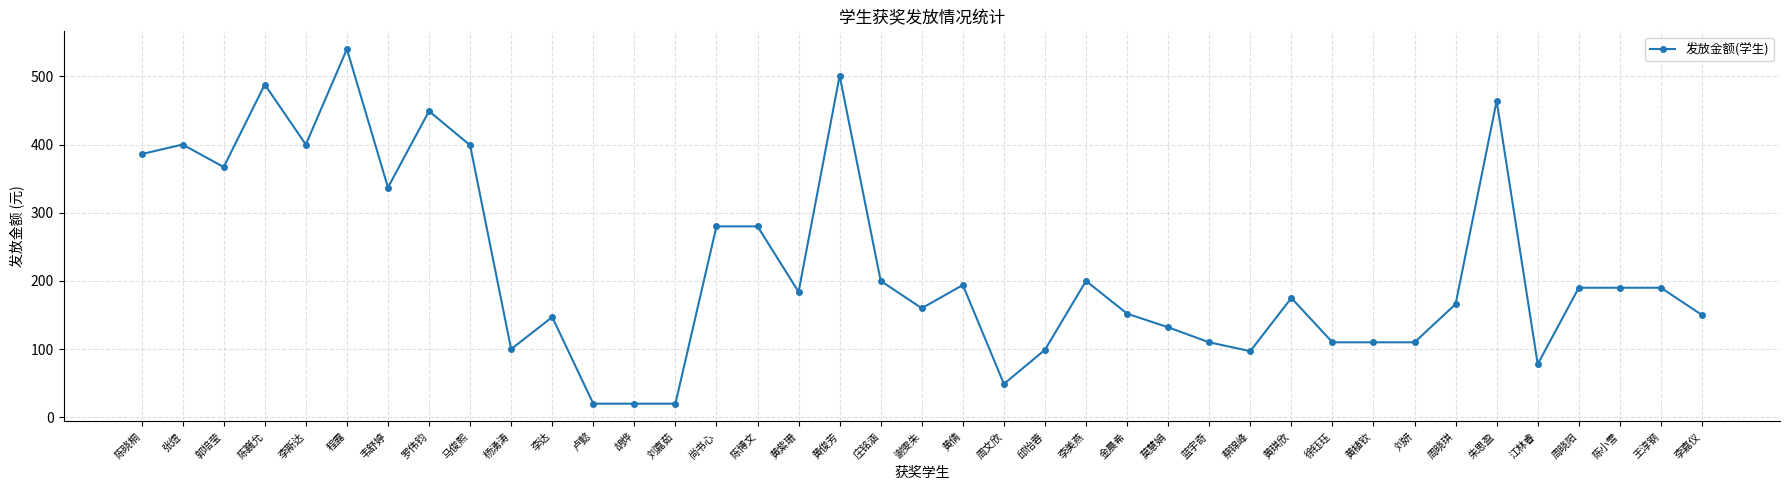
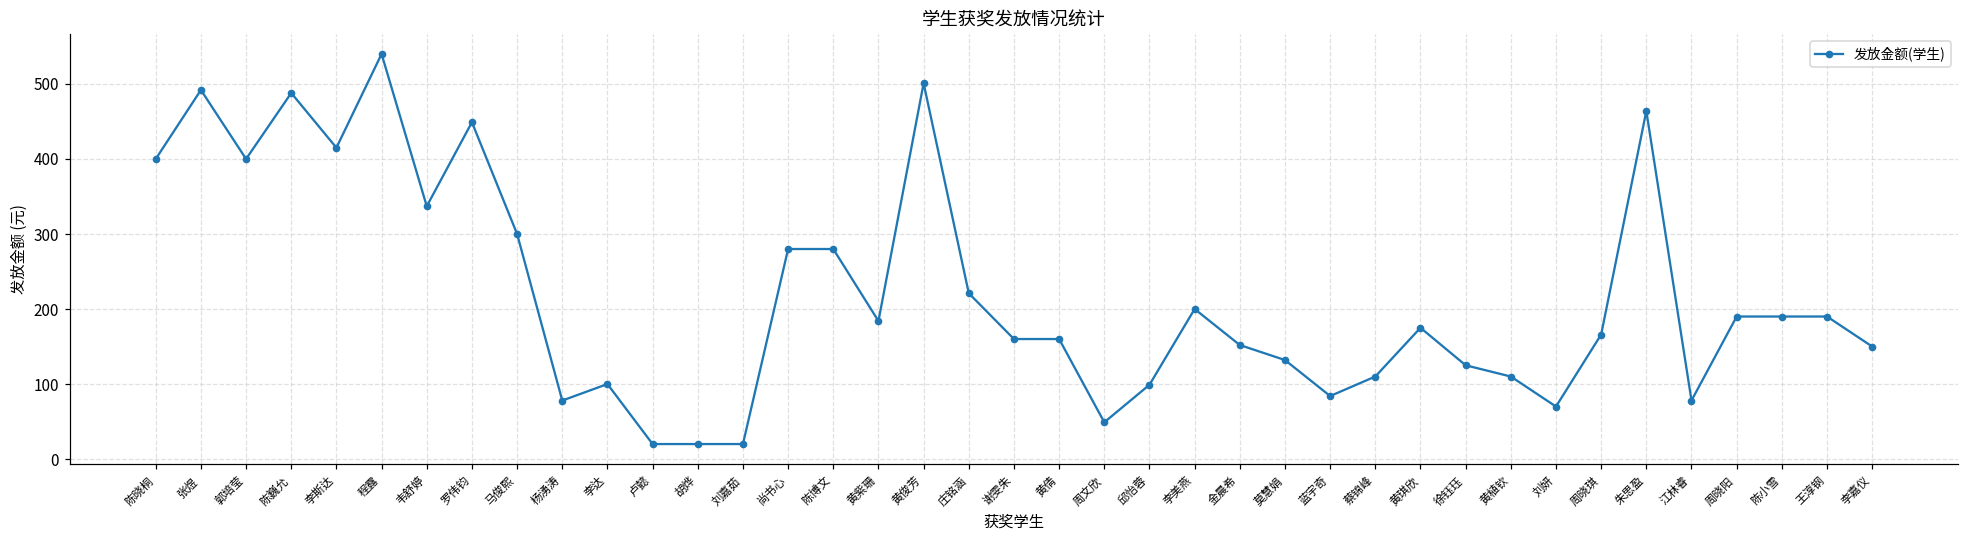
  {
-   "陈晓桐": 390,
-   "张煜": 400,
-   "郭培莹": 370,
+   "陈晓桐": 400,
+   "张煜": 490,
+   "郭培莹": 400,
    "陈巍允": 490,
-   "李斯达": 400,
+   "李斯达": 420,
    "程露": 540,
    "韦舒婷": 340,
    "罗伟钧": 450,
-   "马俊熙": 400,
-   "杨湧涛": 100,
-   "李达": 150,
+   "马俊熙": 300,
+   "杨湧涛": 80,
+   "李达": 100,
    "卢懿": 20,
    "胡烨": 20,
    "刘嘉茹": 20,
    "尚书心": 280,
    "陈博文": 280,
    "黄紫珊": 180,
    "黄俊芳": 500,
-   "庄铭涵": 200,
+   "庄铭涵": 220,
    "谢雯朱": 160,
-   "黄倩": 190,
+   "黄倩": 160,
    "周文欣": 50,
    "邱怡蓉": 100,
    "李美燕": 200,
    "金晨希": 150,
    "莫慧娟": 130,
-   "蓝宇奇": 110,
-   "蔡锦峰": 100,
+   "蓝宇奇": 80,
+   "蔡锦峰": 110,
    "黄琪欣": 180,
-   "徐钰珏": 110,
+   "徐钰珏": 130,
    "黄植钦": 110,
-   "刘妍": 110,
+   "刘妍": 70,
    "周晓琪": 170,
    "朱思盈": 460,
    "江林睿": 80,
    "周晓阳": 190,
    "陈小雪": 190,
    "王淳钢": 190,
    "李嘉仪": 150
  }
